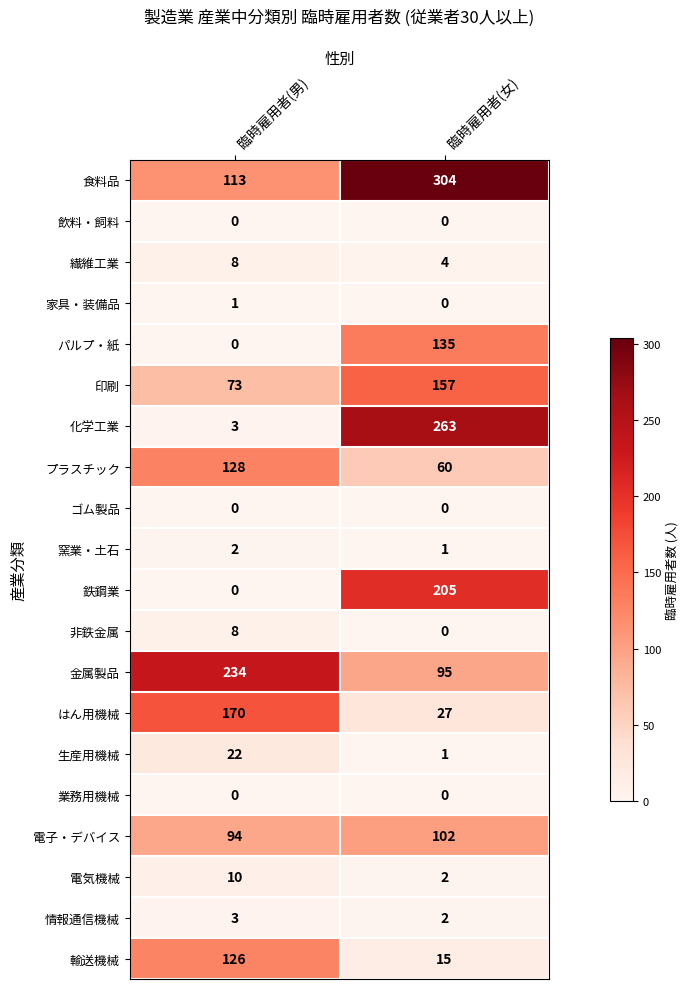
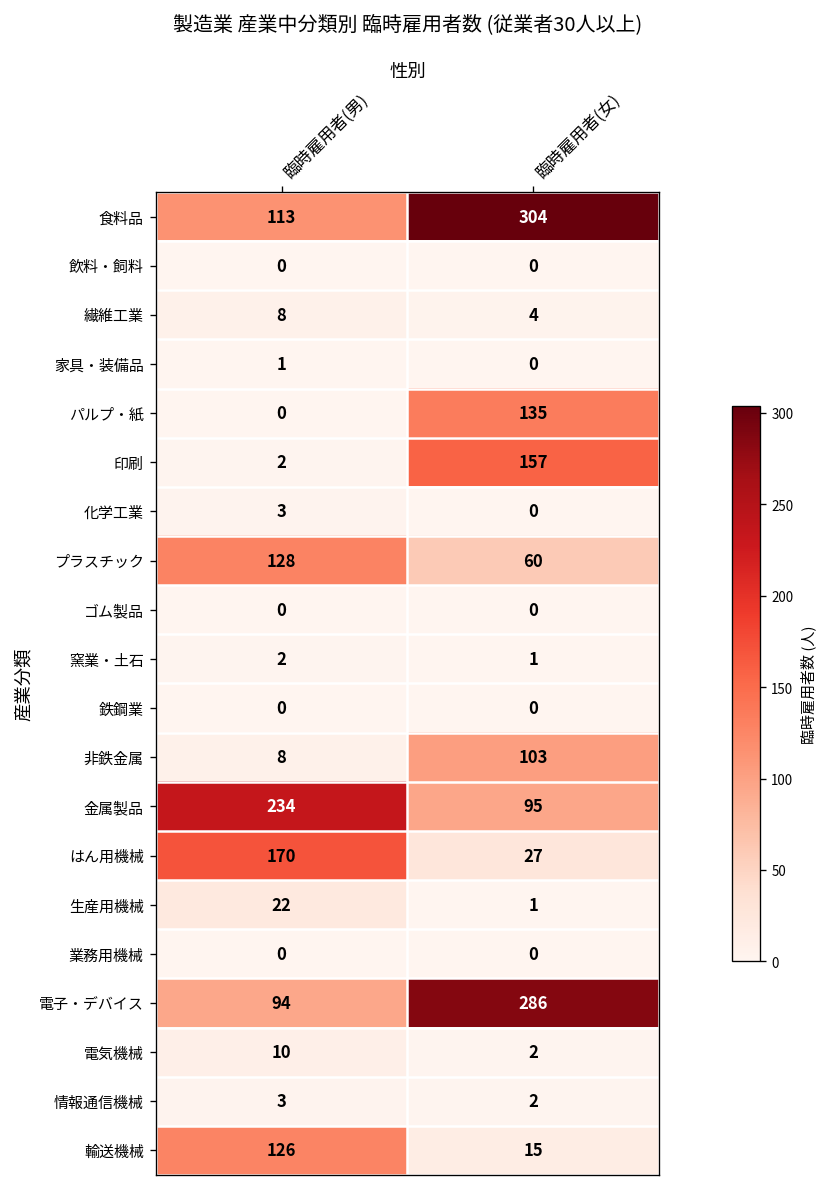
  {
    "食料品": {
      "臨時雇用者(男)": 113,
      "臨時雇用者(女)": 304
    },
    "飲料・飼料": {
      "臨時雇用者(男)": 0,
      "臨時雇用者(女)": 0
    },
    "繊維工業": {
      "臨時雇用者(男)": 8,
      "臨時雇用者(女)": 4
    },
    "家具・装備品": {
      "臨時雇用者(男)": 1,
      "臨時雇用者(女)": 0
    },
    "パルプ・紙": {
      "臨時雇用者(男)": 0,
      "臨時雇用者(女)": 135
    },
    "印刷": {
-     "臨時雇用者(男)": 73,
+     "臨時雇用者(男)": 2,
      "臨時雇用者(女)": 157
    },
    "化学工業": {
      "臨時雇用者(男)": 3,
-     "臨時雇用者(女)": 263
+     "臨時雇用者(女)": 0
    },
    "プラスチック": {
      "臨時雇用者(男)": 128,
      "臨時雇用者(女)": 60
    },
    "ゴム製品": {
      "臨時雇用者(男)": 0,
      "臨時雇用者(女)": 0
    },
    "窯業・土石": {
      "臨時雇用者(男)": 2,
      "臨時雇用者(女)": 1
    },
    "鉄鋼業": {
      "臨時雇用者(男)": 0,
-     "臨時雇用者(女)": 205
+     "臨時雇用者(女)": 0
    },
    "非鉄金属": {
      "臨時雇用者(男)": 8,
-     "臨時雇用者(女)": 0
+     "臨時雇用者(女)": 103
    },
    "金属製品": {
      "臨時雇用者(男)": 234,
      "臨時雇用者(女)": 95
    },
    "はん用機械": {
      "臨時雇用者(男)": 170,
      "臨時雇用者(女)": 27
    },
    "生産用機械": {
      "臨時雇用者(男)": 22,
      "臨時雇用者(女)": 1
    },
    "業務用機械": {
      "臨時雇用者(男)": 0,
      "臨時雇用者(女)": 0
    },
    "電子・デバイス": {
      "臨時雇用者(男)": 94,
-     "臨時雇用者(女)": 102
+     "臨時雇用者(女)": 286
    },
    "電気機械": {
      "臨時雇用者(男)": 10,
      "臨時雇用者(女)": 2
    },
    "情報通信機械": {
      "臨時雇用者(男)": 3,
      "臨時雇用者(女)": 2
    },
    "輸送機械": {
      "臨時雇用者(男)": 126,
      "臨時雇用者(女)": 15
    }
  }
